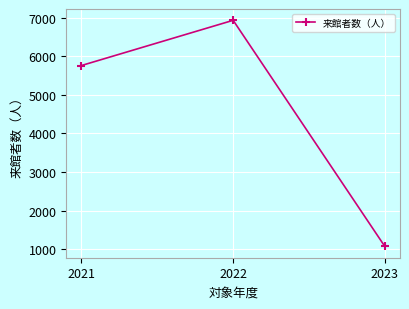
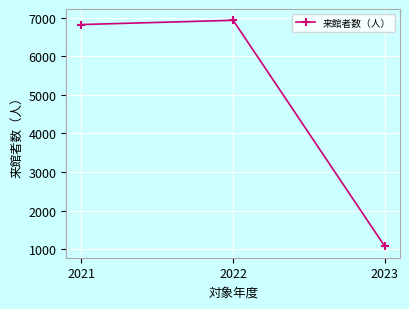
  {
-   "2021": 5800,
+   "2021": 6800,
    "2022": 6900,
    "2023": 1100
  }
